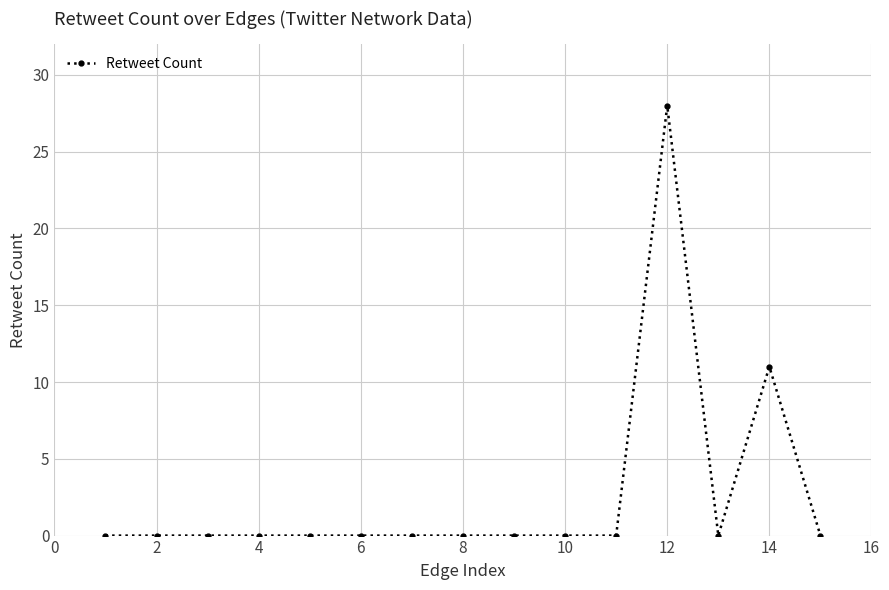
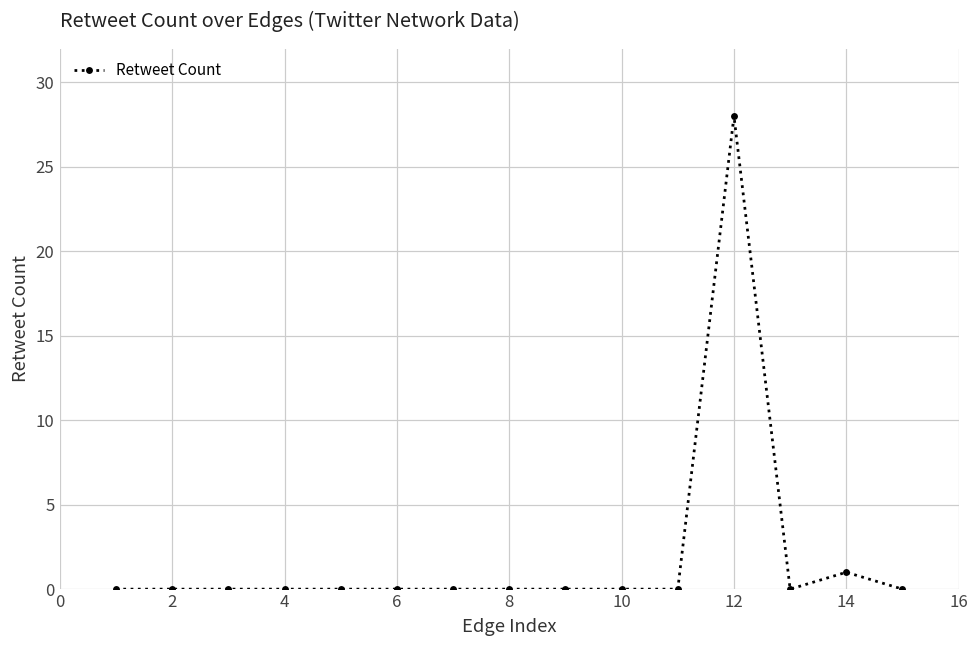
  {
    "2": 0,
    "4": 0,
    "6": 0,
    "8": 0,
    "10": 0,
    "12": 28,
-   "14": 11
+   "14": 1
  }
